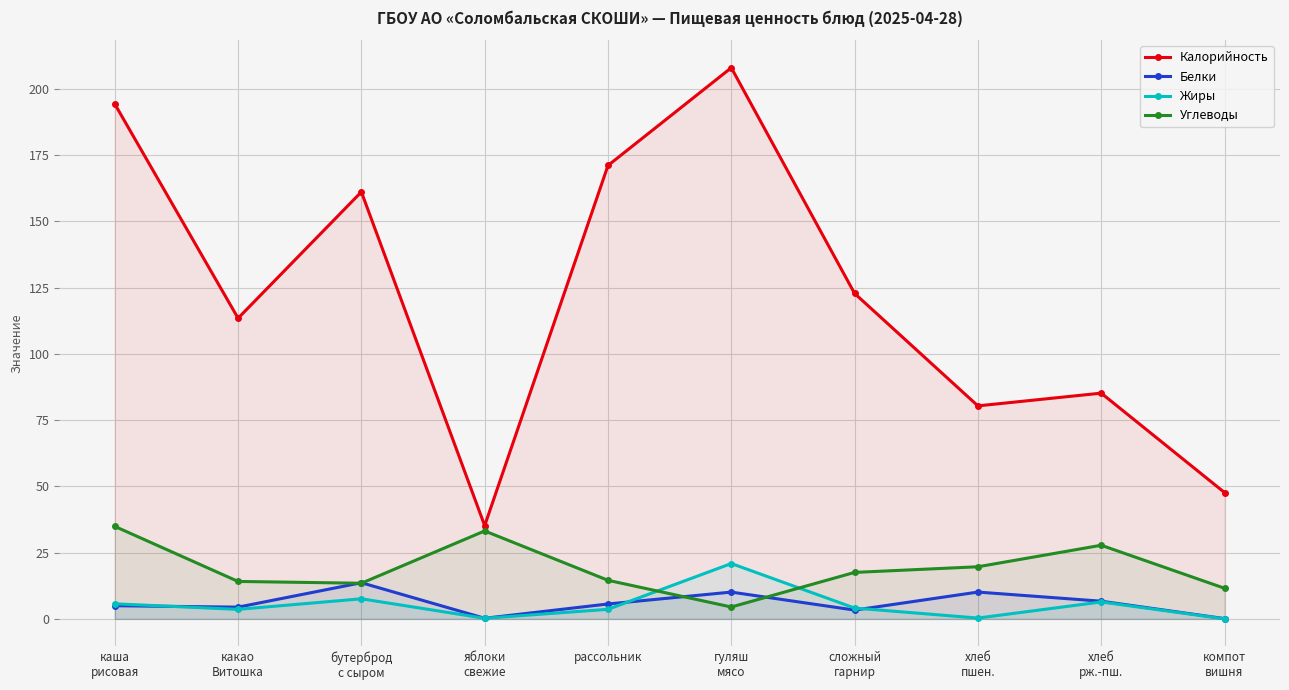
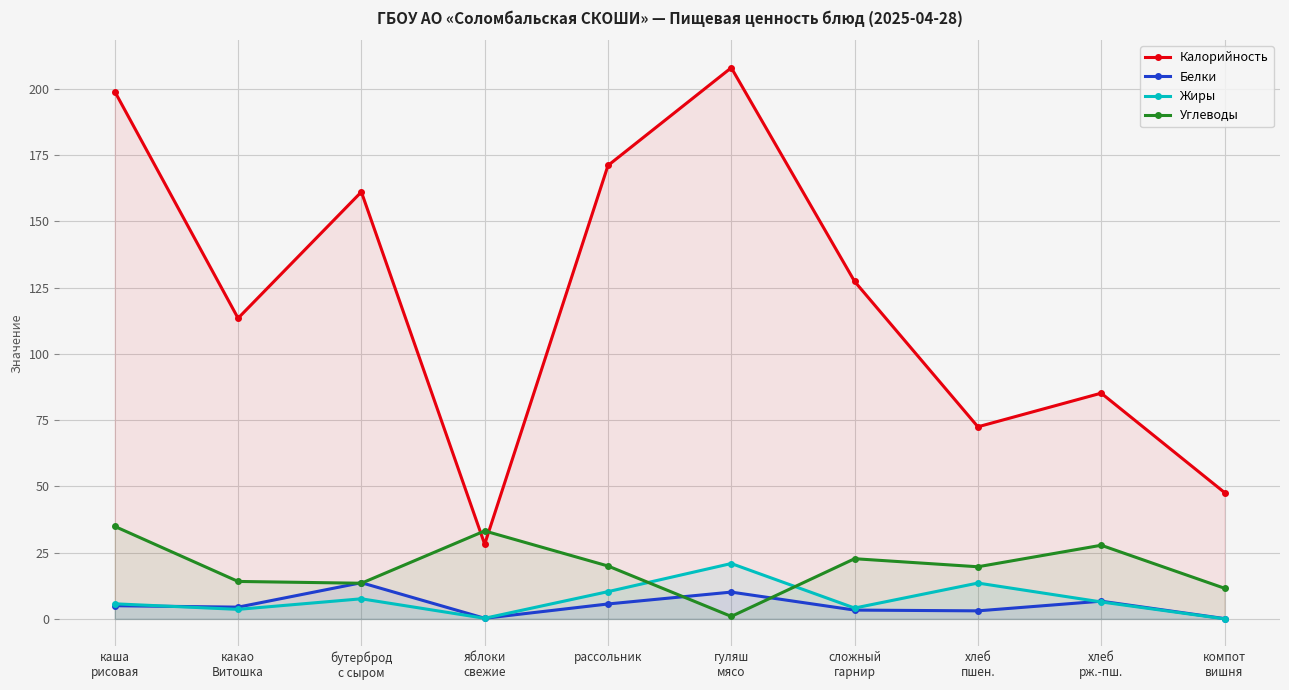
  {
    "Калорийность": {
-     "каша рисовая": 194,
+     "каша рисовая": 199,
      "какао Витошка": 113,
      "бутерброд с сыром": 161,
-     "яблоки свежие": 35,
+     "яблоки свежие": 28,
      "рассольник": 171,
      "гуляш мясо": 208,
-     "сложный гарнир": 123,
-     "хлеб пшен.": 80,
+     "сложный гарнир": 127,
+     "хлеб пшен.": 73,
      "хлеб рж.-пш.": 85,
      "компот вишня": 48
    },
    "Белки": {
      "рассольник": 6,
      "гуляш мясо": 10,
-     "хлеб пшен.": 10
+     "хлеб пшен.": 3
    },
    "Жиры": {
      "бутерброд с сыром": 8,
-     "рассольник": 4,
+     "рассольник": 10,
      "гуляш мясо": 21,
-     "хлеб пшен.": 0
+     "хлеб пшен.": 14
    },
    "Углеводы": {
      "каша рисовая": 35,
      "какао Витошка": 14,
      "яблоки свежие": 33,
-     "рассольник": 15,
-     "гуляш мясо": 4,
-     "сложный гарнир": 18,
+     "рассольник": 20,
+     "гуляш мясо": 1,
+     "сложный гарнир": 23,
      "хлеб пшен.": 20,
      "хлеб рж.-пш.": 28,
      "компот вишня": 12
    }
  }
